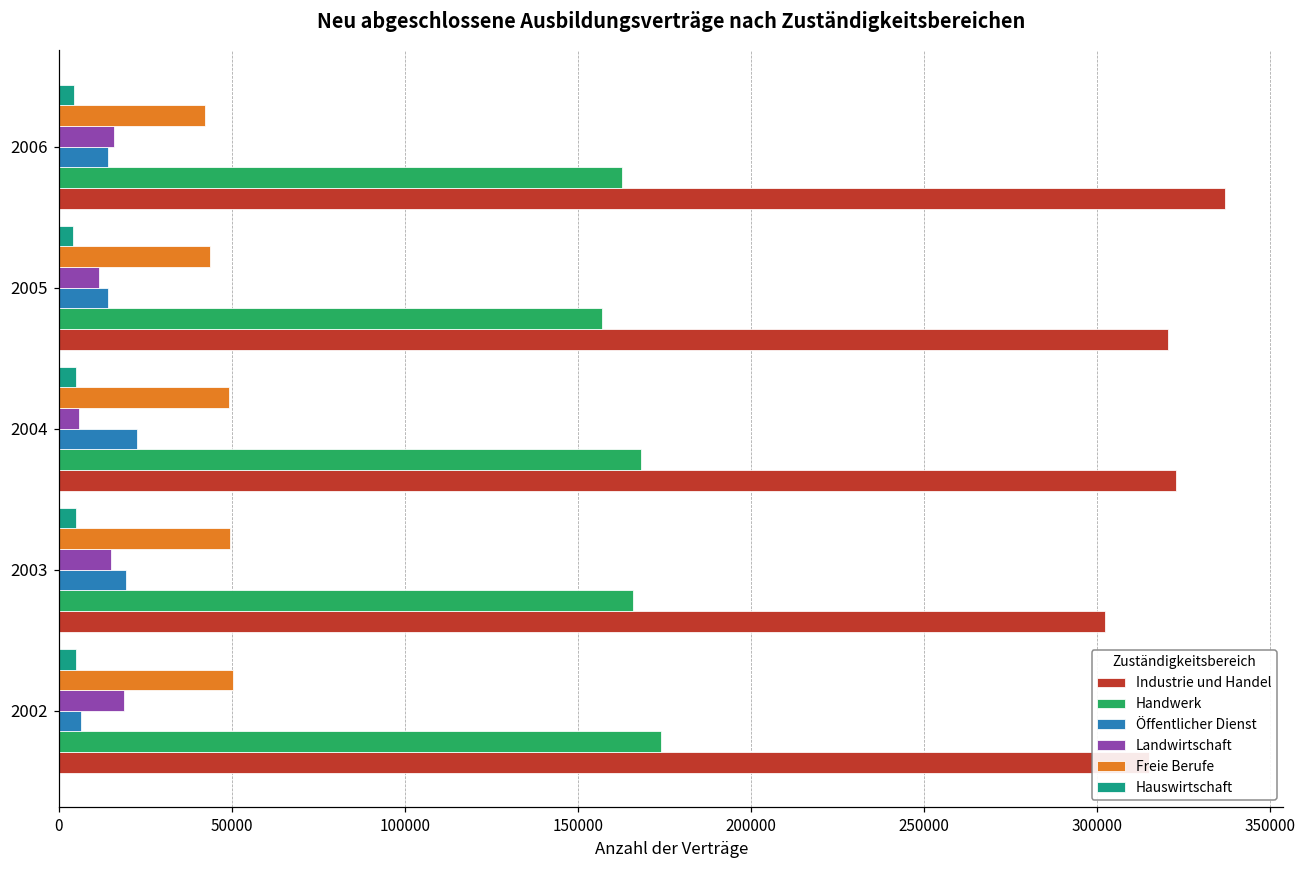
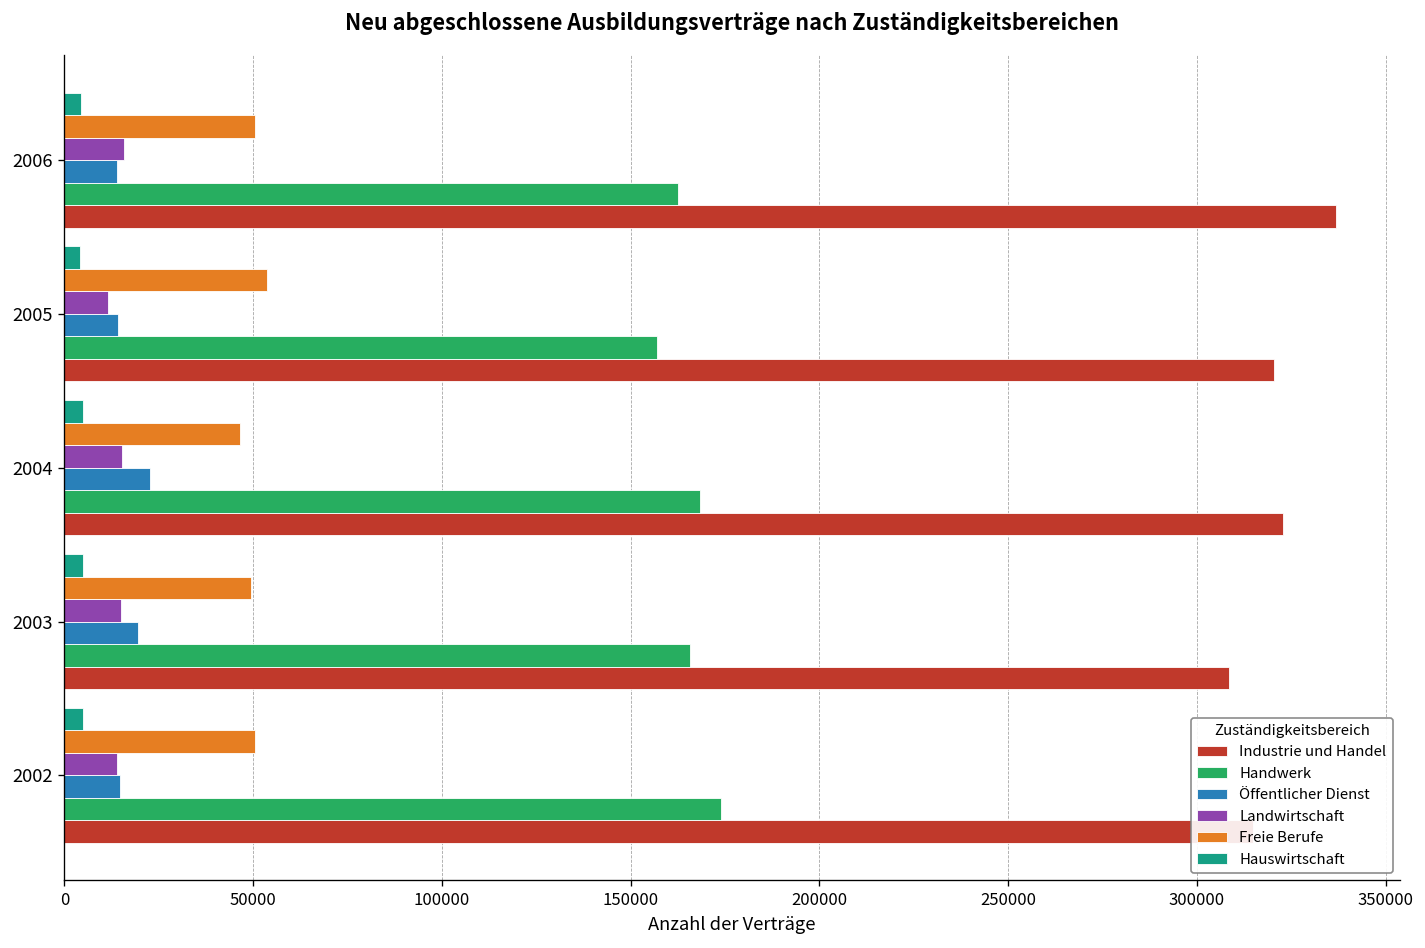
  {
    "Industrie und Handel": {
      "2006": 337000,
      "2005": 320000,
      "2004": 323000,
-     "2003": 302000
+     "2003": 309000
    },
    "Öffentlicher Dienst": {
      "2006": 14000,
      "2005": 14000,
      "2004": 23000,
      "2003": 19000,
-     "2002": 6000
+     "2002": 15000
    },
    "Landwirtschaft": {
      "2006": 16000,
      "2005": 12000,
-     "2004": 6000,
+     "2004": 15000,
      "2003": 15000,
-     "2002": 19000
+     "2002": 14000
    },
    "Freie Berufe": {
-     "2006": 42000,
-     "2005": 44000,
-     "2004": 49000,
+     "2006": 50000,
+     "2005": 54000,
+     "2004": 47000,
      "2003": 49000,
      "2002": 50000
    }
  }
